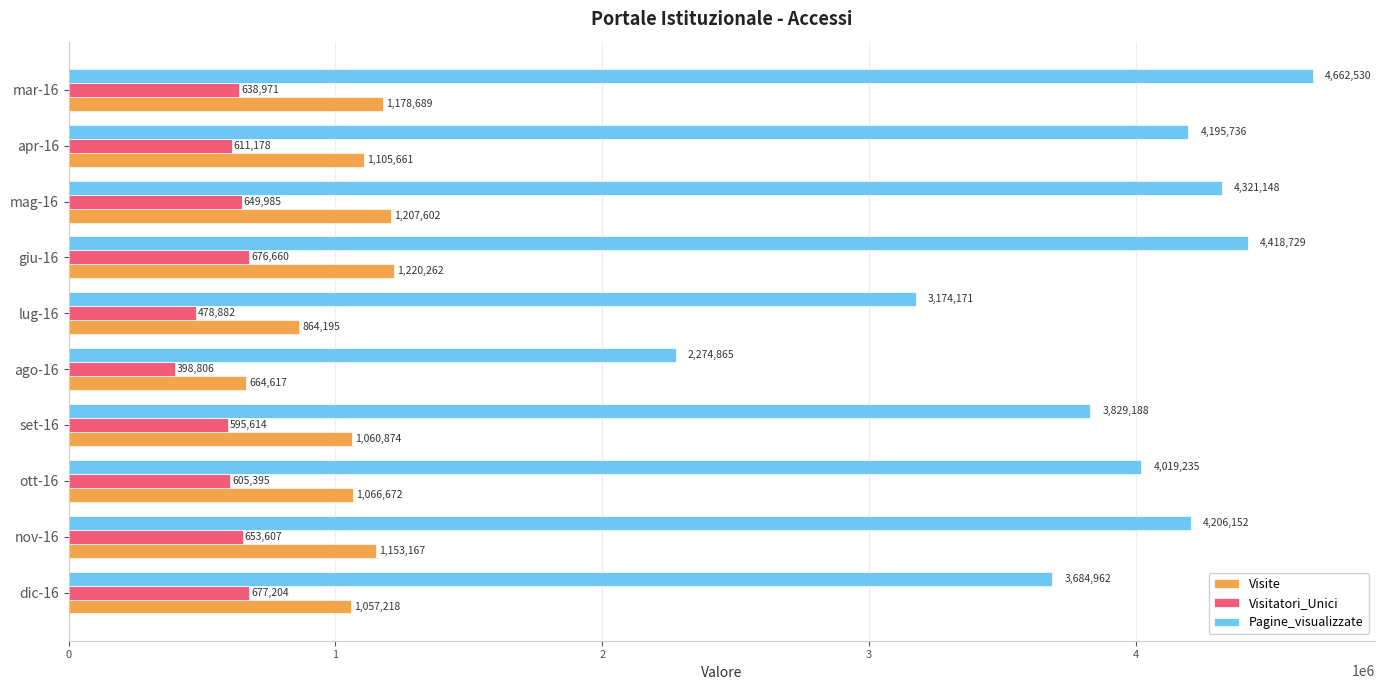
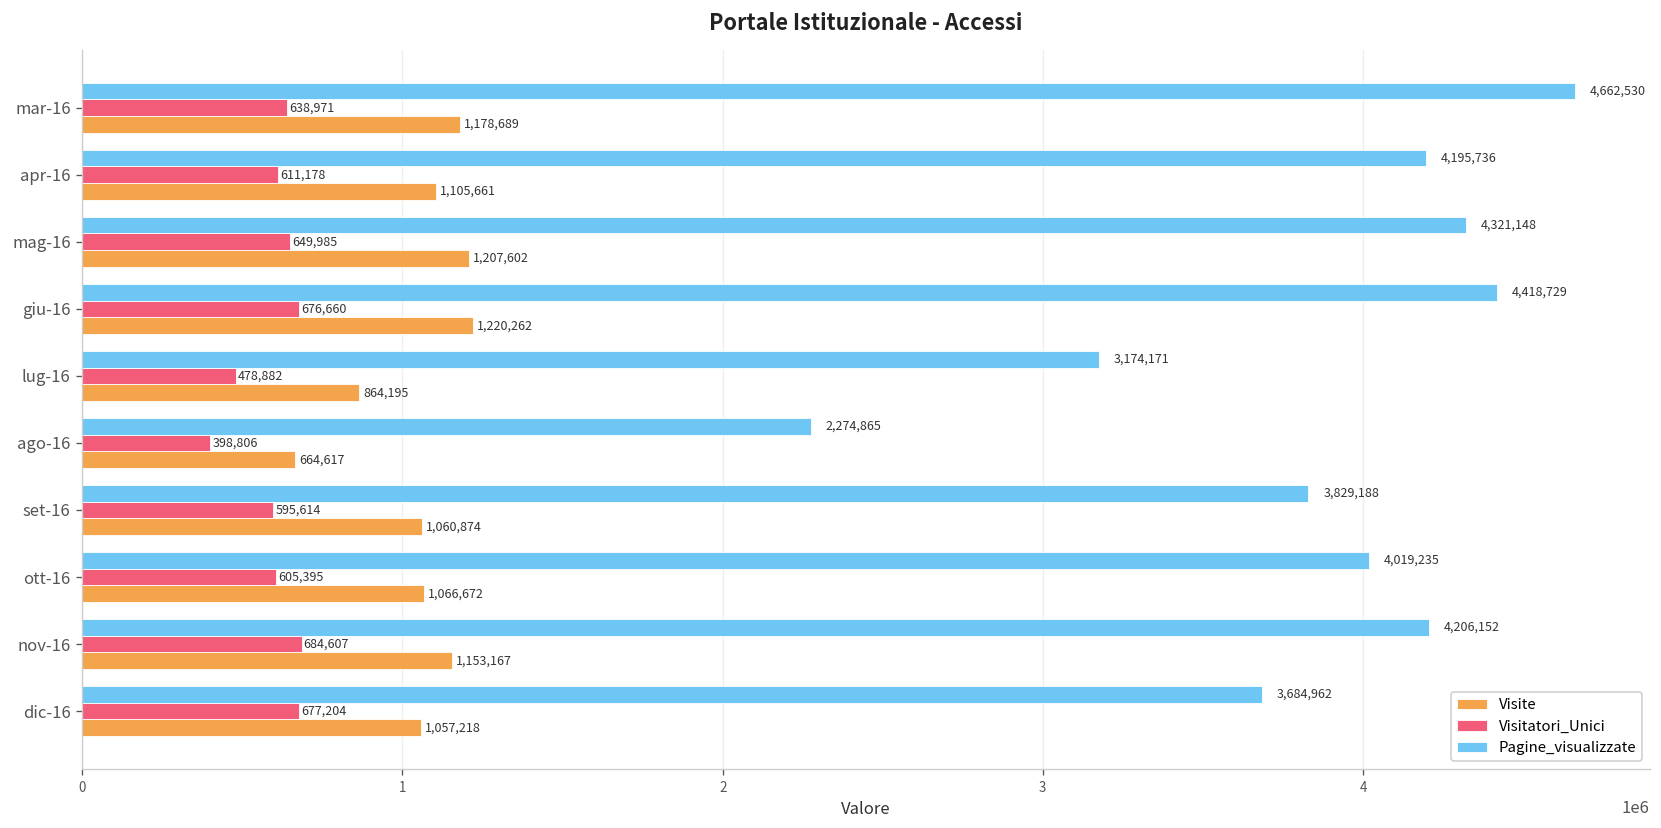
  {
    "Visite": {
      "mar-16": "1,178,689",
      "apr-16": "1,105,661",
      "mag-16": "1,207,602",
      "giu-16": "1,220,262",
      "lug-16": "864,195",
      "ago-16": "664,617",
      "set-16": "1,060,874",
      "ott-16": "1,066,672",
      "nov-16": "1,153,167",
      "dic-16": "1,057,218"
    },
    "Visitatori_Unici": {
      "mar-16": "638,971",
      "apr-16": "611,178",
      "mag-16": "649,985",
      "giu-16": "676,660",
      "lug-16": "478,882",
      "ago-16": "398,806",
      "set-16": "595,614",
      "ott-16": "605,395",
-     "nov-16": "653,607",
+     "nov-16": "684,607",
      "dic-16": "677,204"
    },
    "Pagine_visualizzate": {
      "mar-16": "4,662,530",
      "apr-16": "4,195,736",
      "mag-16": "4,321,148",
      "giu-16": "4,418,729",
      "lug-16": "3,174,171",
      "ago-16": "2,274,865",
      "set-16": "3,829,188",
      "ott-16": "4,019,235",
      "nov-16": "4,206,152",
      "dic-16": "3,684,962"
    }
  }
